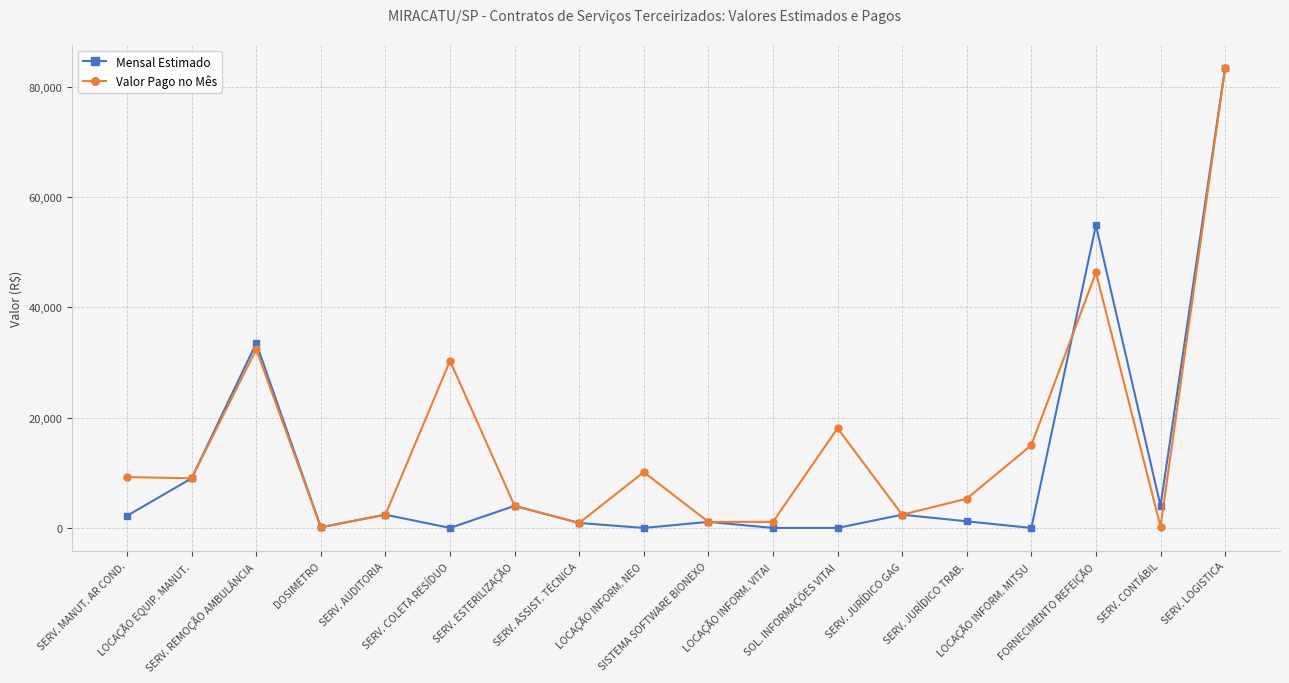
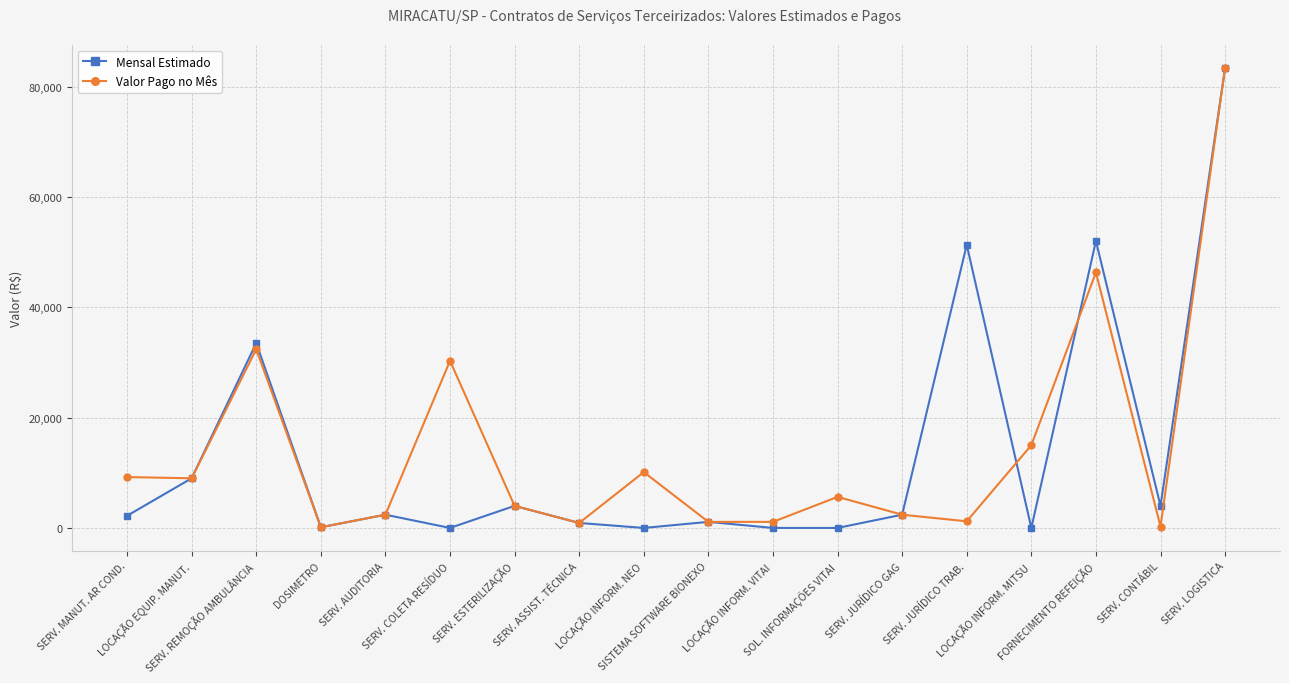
  {
    "Mensal Estimado": {
      "SERV. MANUT. AR COND.": "2,000",
      "SERV. REMOÇÃO AMBULÂNCIA": "34,000",
      "SERV. COLETA RESÍDUO": "0",
      "LOCAÇÃO INFORM. NEO": "0",
      "LOCAÇÃO INFORM. VITAI": "0",
      "SOL. INFORMAÇÕES VITAI": "0",
-     "SERV. JURÍDICO TRAB.": "1,000",
+     "SERV. JURÍDICO TRAB.": "51,000",
      "LOCAÇÃO INFORM. MITSU": "0",
-     "FORNECIMENTO REFEIÇÃO": "55,000",
+     "FORNECIMENTO REFEIÇÃO": "52,000",
      "SERV. CONTÁBIL": "4,000"
    },
    "Valor Pago no Mês": {
      "SERV. MANUT. AR COND.": "9,000",
      "SERV. REMOÇÃO AMBULÂNCIA": "32,000",
      "SERV. COLETA RESÍDUO": "30,000",
      "LOCAÇÃO INFORM. NEO": "10,000",
      "LOCAÇÃO INFORM. VITAI": "1,000",
-     "SOL. INFORMAÇÕES VITAI": "18,000",
-     "SERV. JURÍDICO TRAB.": "5,000",
+     "SOL. INFORMAÇÕES VITAI": "6,000",
+     "SERV. JURÍDICO TRAB.": "1,000",
      "LOCAÇÃO INFORM. MITSU": "15,000",
      "FORNECIMENTO REFEIÇÃO": "46,000",
      "SERV. CONTÁBIL": "0"
    }
  }
